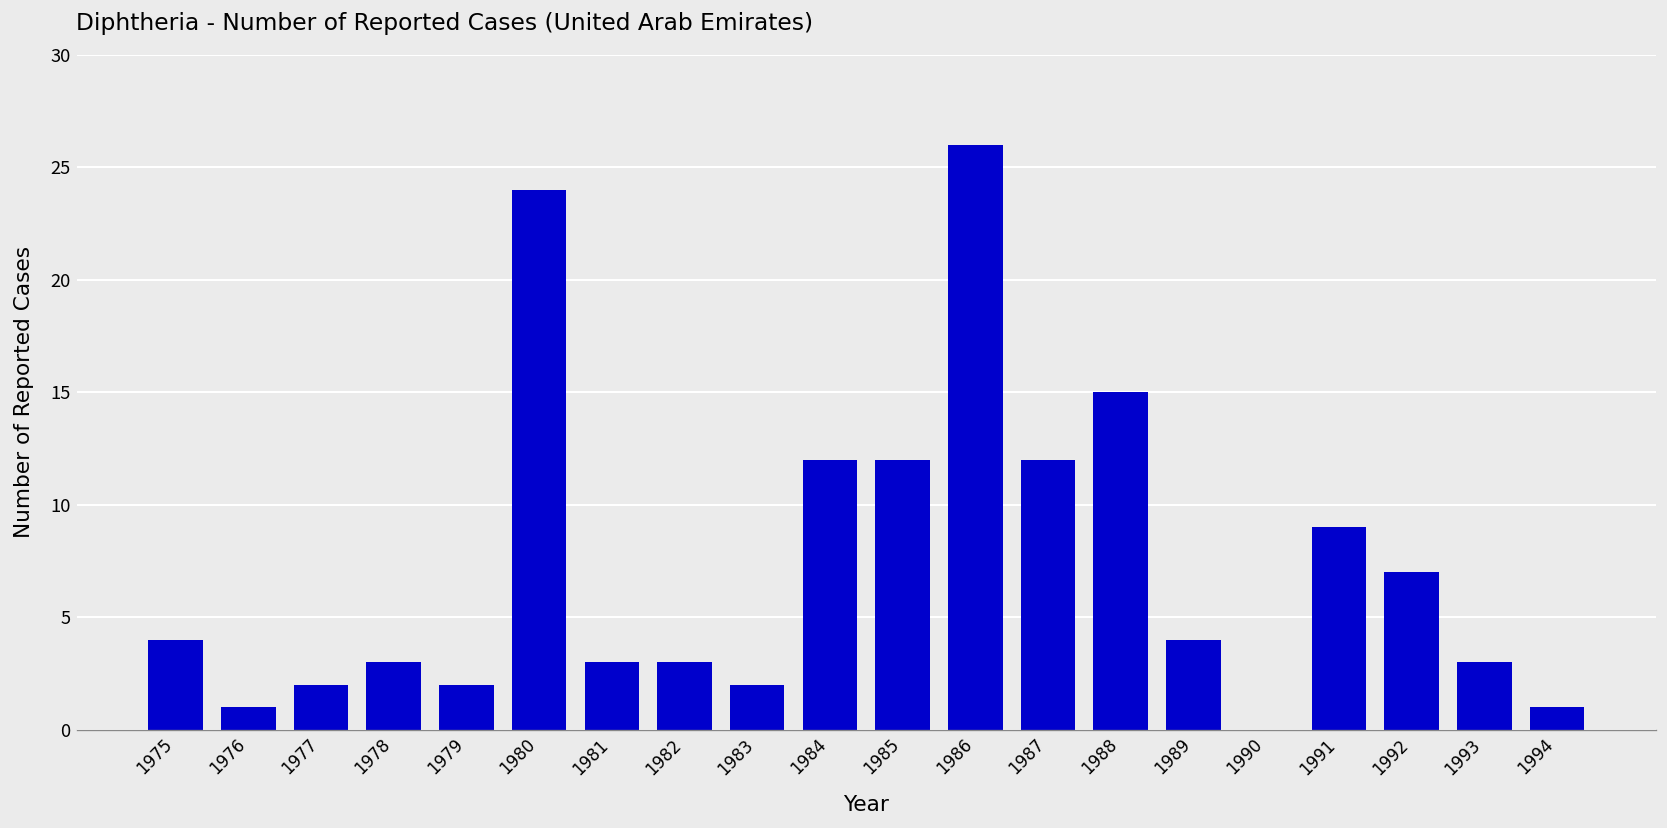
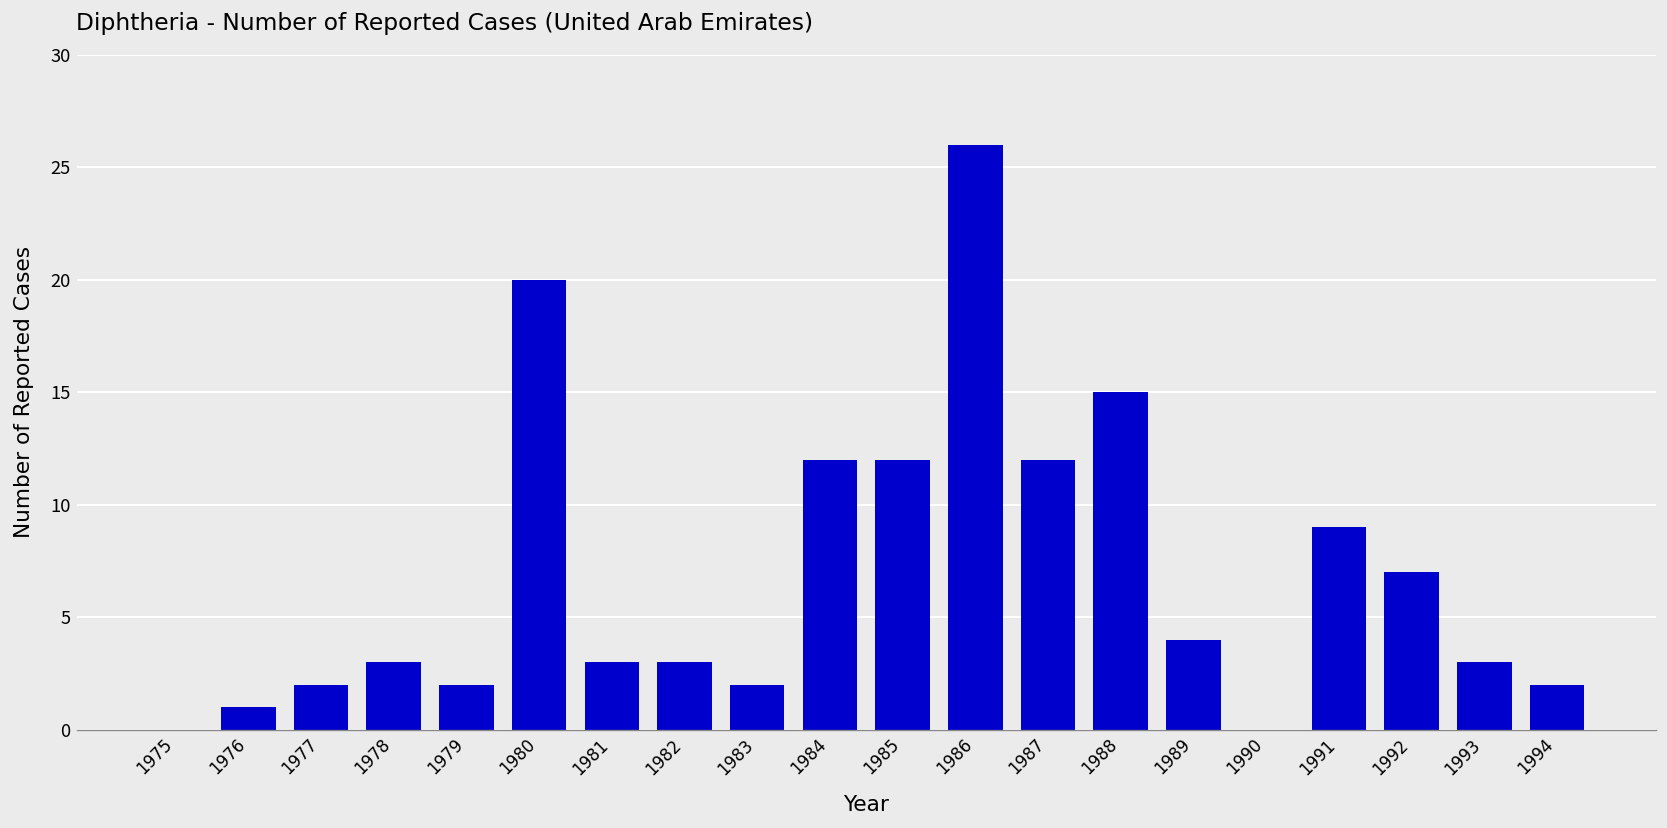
  {
-   "1975": 4,
+   "1975": 0,
    "1976": 1,
    "1977": 2,
    "1978": 3,
    "1979": 2,
-   "1980": 24,
+   "1980": 20,
    "1981": 3,
    "1982": 3,
    "1983": 2,
    "1984": 12,
    "1985": 12,
    "1986": 26,
    "1987": 12,
    "1988": 15,
    "1989": 4,
    "1990": 0,
    "1991": 9,
    "1992": 7,
    "1993": 3,
-   "1994": 1
+   "1994": 2
  }
